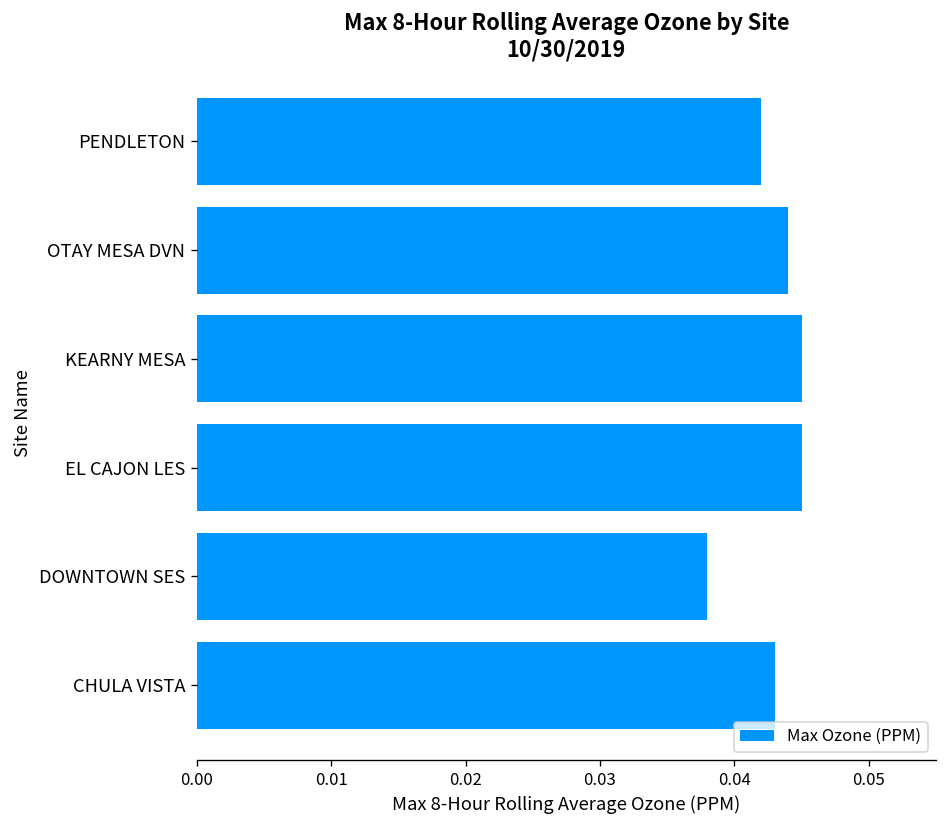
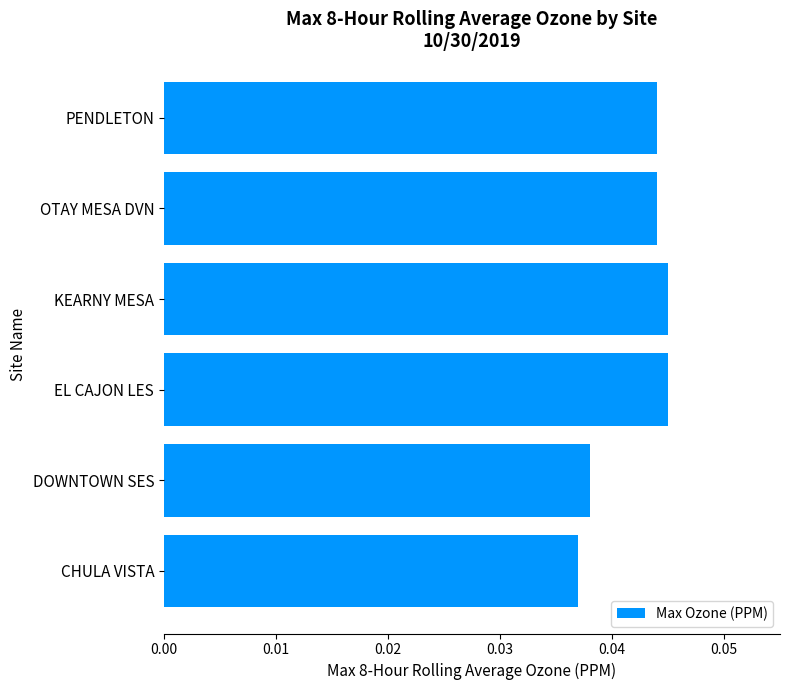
  {
-   "PENDLETON": 0.042,
+   "PENDLETON": 0.044,
    "OTAY MESA DVN": 0.044,
    "KEARNY MESA": 0.045,
    "EL CAJON LES": 0.045,
    "DOWNTOWN SES": 0.038,
-   "CHULA VISTA": 0.043
+   "CHULA VISTA": 0.037
  }
